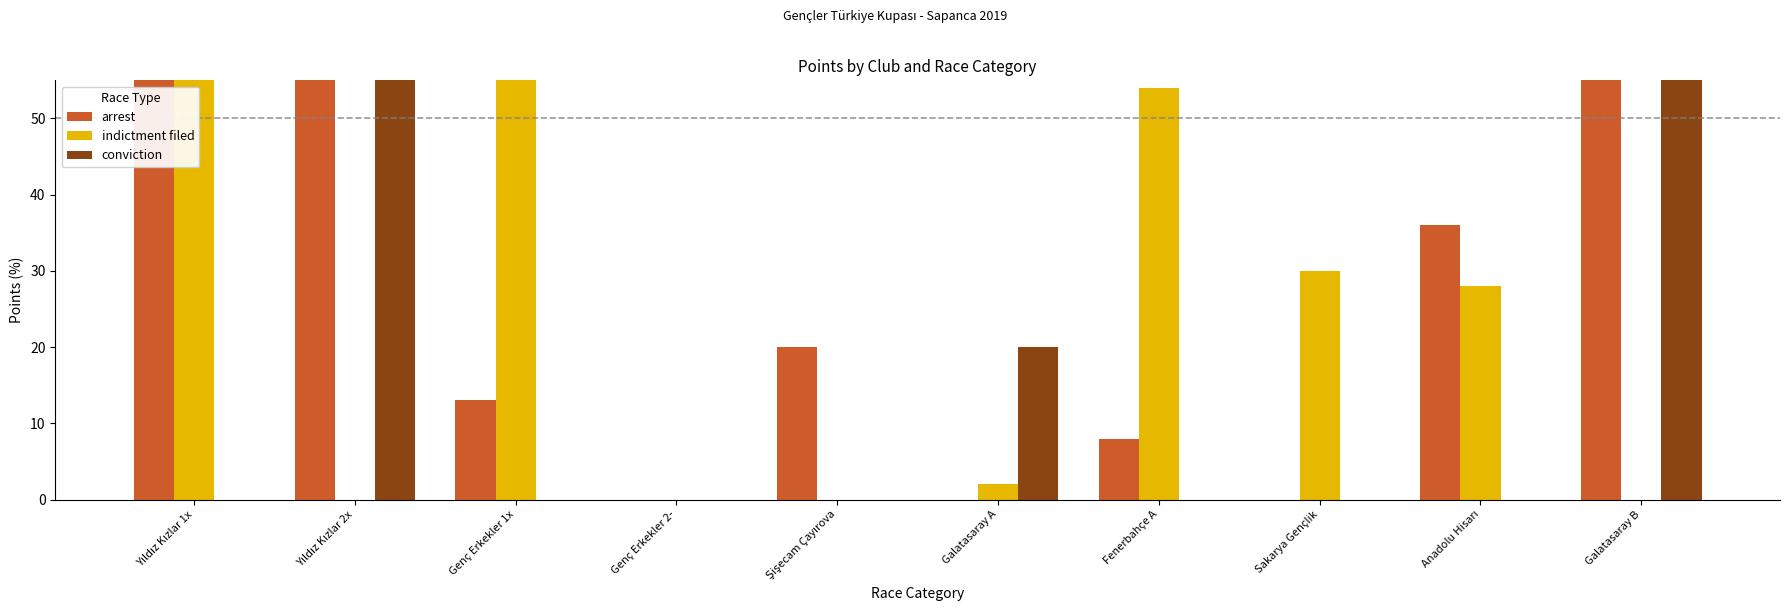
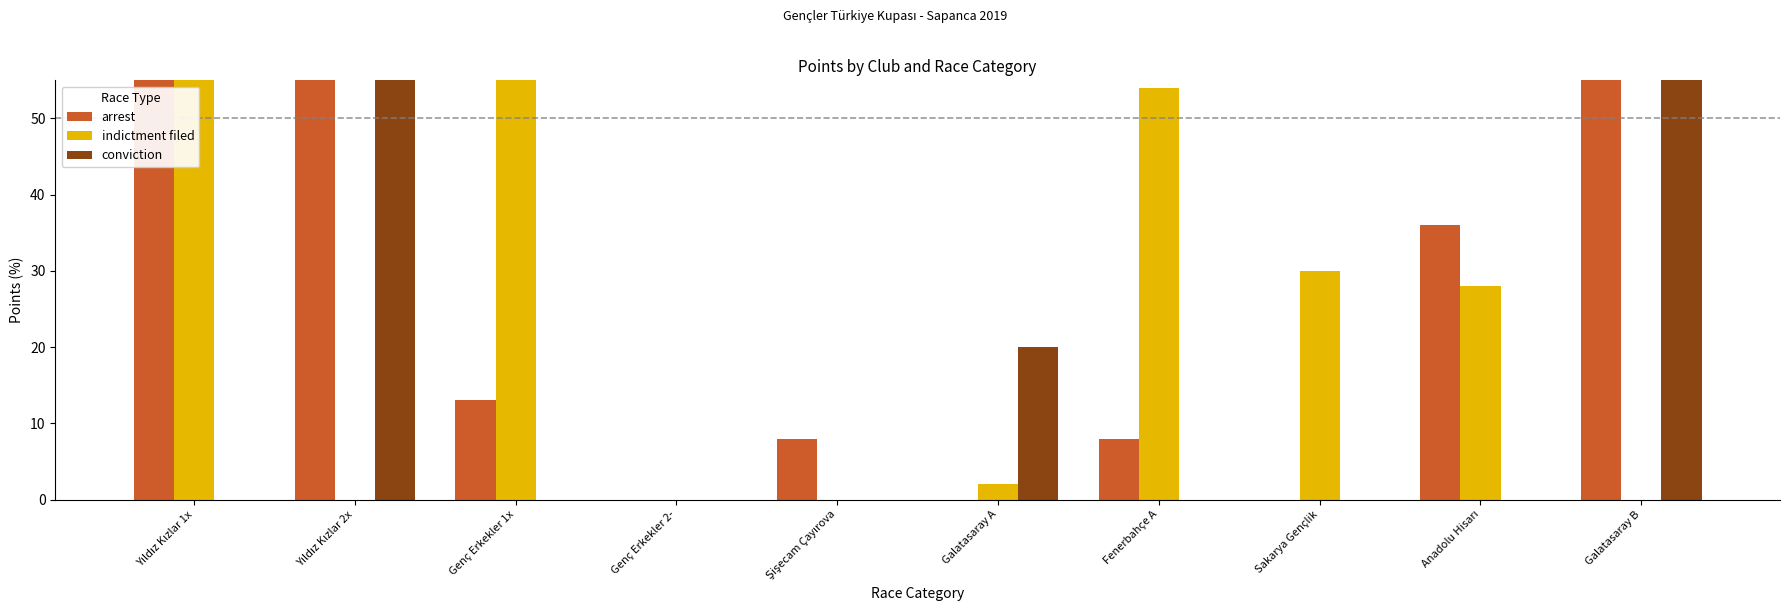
  {
    "arrest": {
      "Genç Erkekler 1x": 13,
      "Genç Erkekler 2-": 0,
-     "Şişecam Çayırova": 20,
+     "Şişecam Çayırova": 8,
      "Galatasaray A": 0,
      "Fenerbahçe A": 8,
      "Sakarya Gençlik": 0,
      "Anadolu Hisarı": 36
    },
    "indictment filed": {
      "Yıldız Kızlar 2x": 0,
      "Genç Erkekler 2-": 0,
      "Şişecam Çayırova": 0,
      "Galatasaray A": 2,
      "Fenerbahçe A": 54,
      "Sakarya Gençlik": 30,
      "Anadolu Hisarı": 28,
      "Galatasaray B": 0
    },
    "conviction": {
      "Yıldız Kızlar 1x": 0,
      "Genç Erkekler 1x": 0,
      "Genç Erkekler 2-": 0,
      "Şişecam Çayırova": 0,
      "Galatasaray A": 20,
      "Fenerbahçe A": 0,
      "Sakarya Gençlik": 0,
      "Anadolu Hisarı": 0
    }
  }
